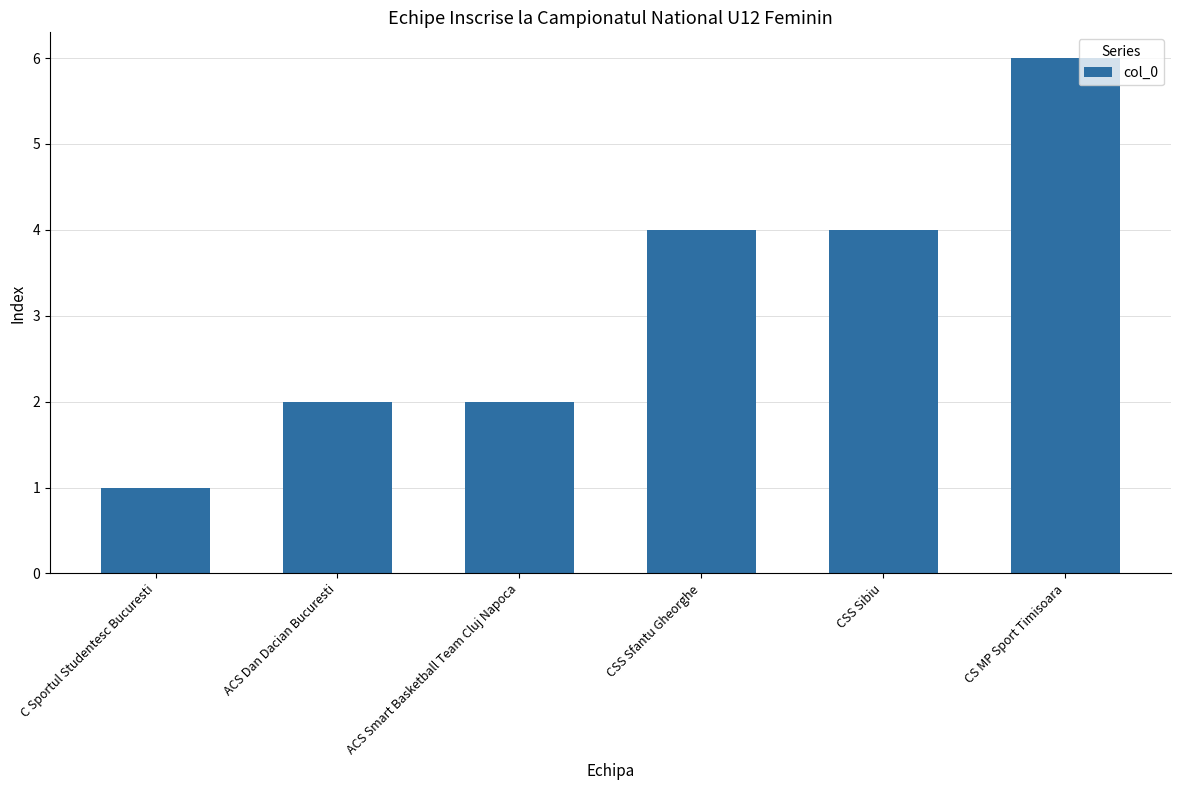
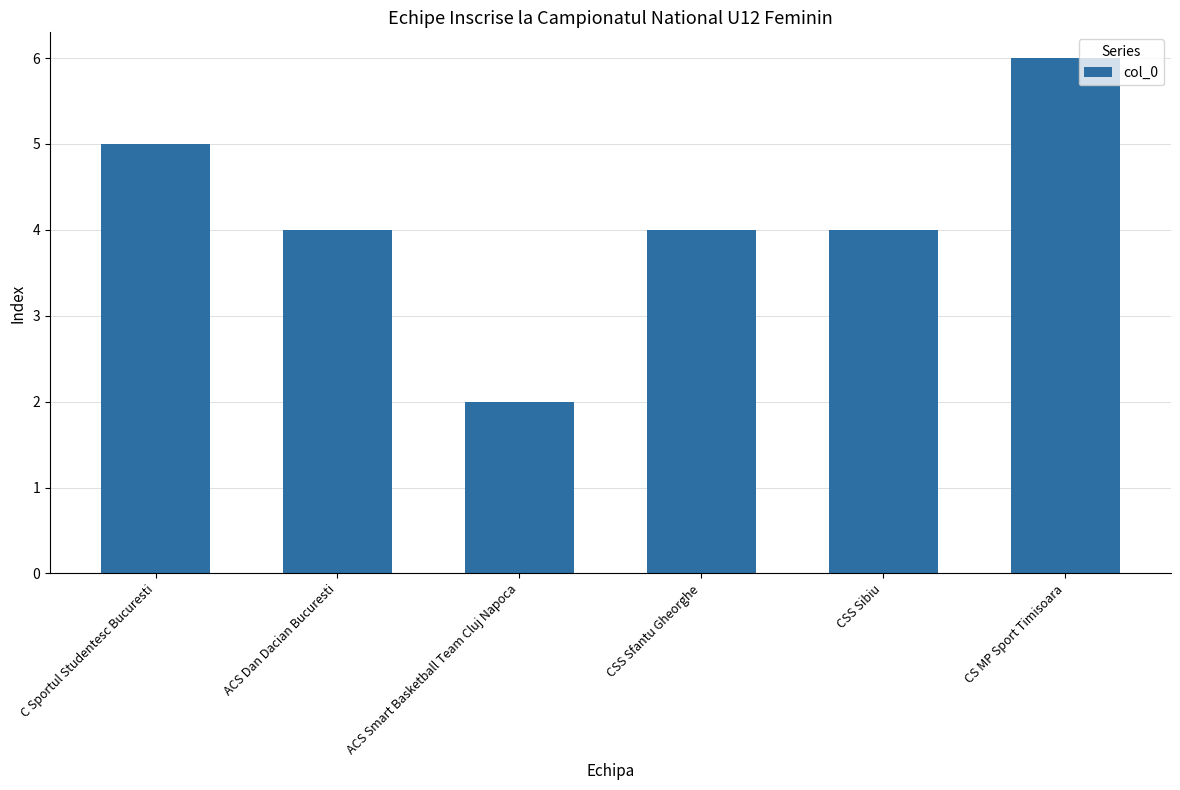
  {
-   "C Sportul Studentesc Bucuresti": 1,
-   "ACS Dan Dacian Bucuresti": 2,
+   "C Sportul Studentesc Bucuresti": 5,
+   "ACS Dan Dacian Bucuresti": 4,
    "ACS Smart Basketball Team Cluj Napoca": 2,
    "CSS Sfantu Gheorghe": 4,
    "CSS Sibiu": 4,
    "CS MP Sport Timisoara": 6
  }
